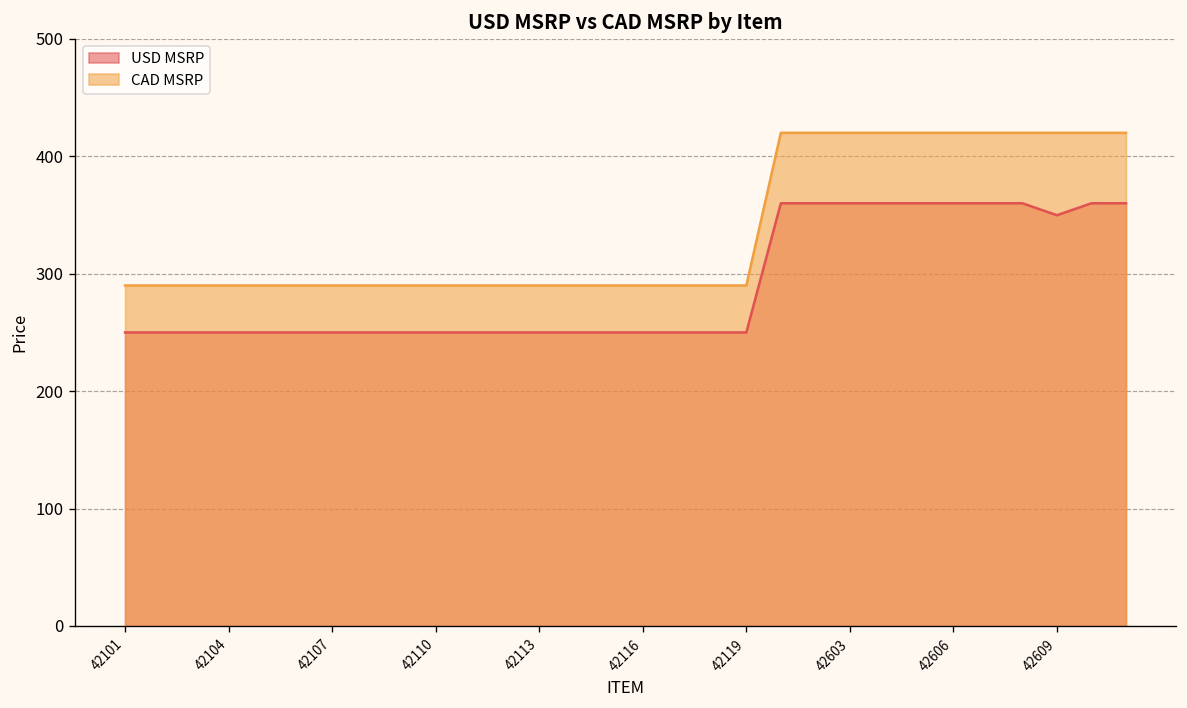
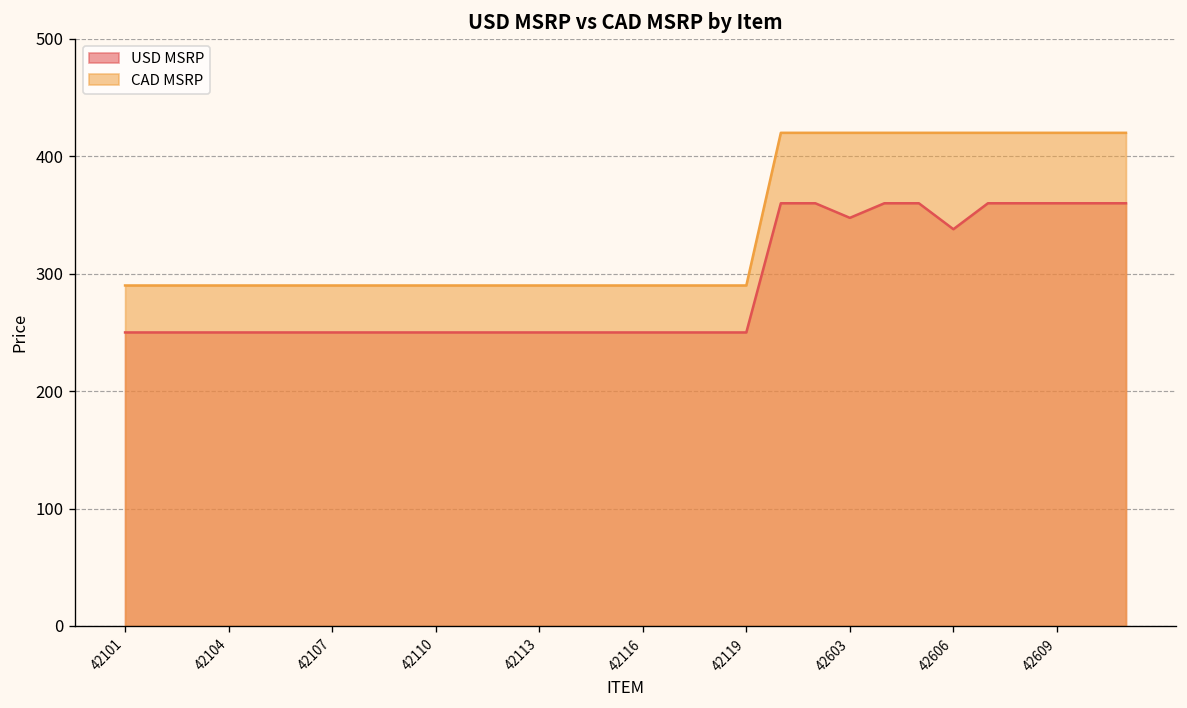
  {
    "USD MSRP": {
      "42101": 250,
      "42104": 250,
      "42107": 250,
      "42110": 250,
      "42113": 250,
      "42116": 250,
      "42119": 250,
-     "42603": 360,
-     "42606": 360,
-     "42609": 350
+     "42603": 350,
+     "42606": 340,
+     "42609": 360
    },
    "CAD MSRP": {
      "42101": 290,
      "42104": 290,
      "42107": 290,
      "42110": 290,
      "42113": 290,
      "42116": 290,
      "42119": 290,
      "42603": 420,
      "42606": 420,
      "42609": 420
    }
  }
